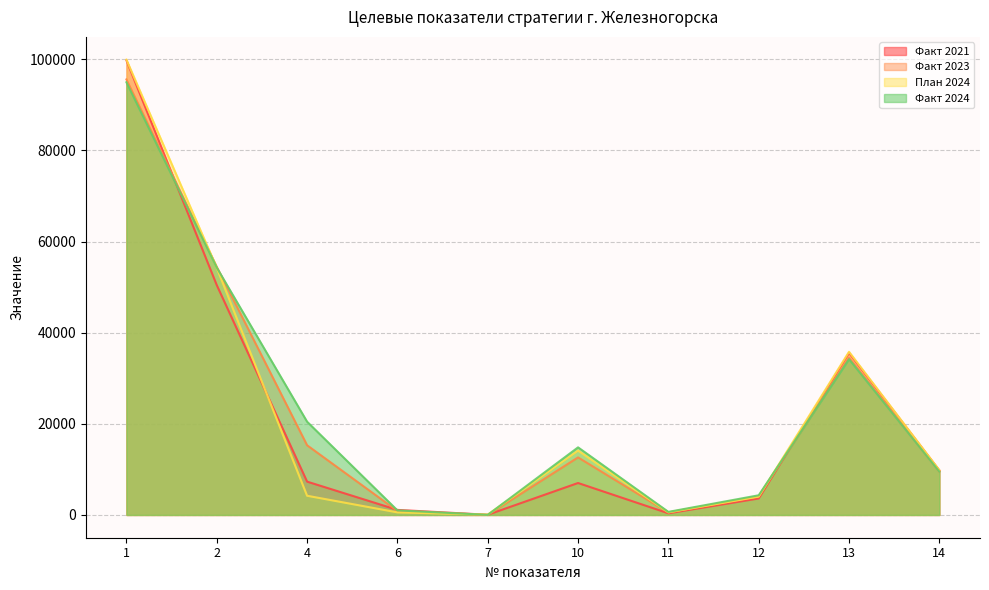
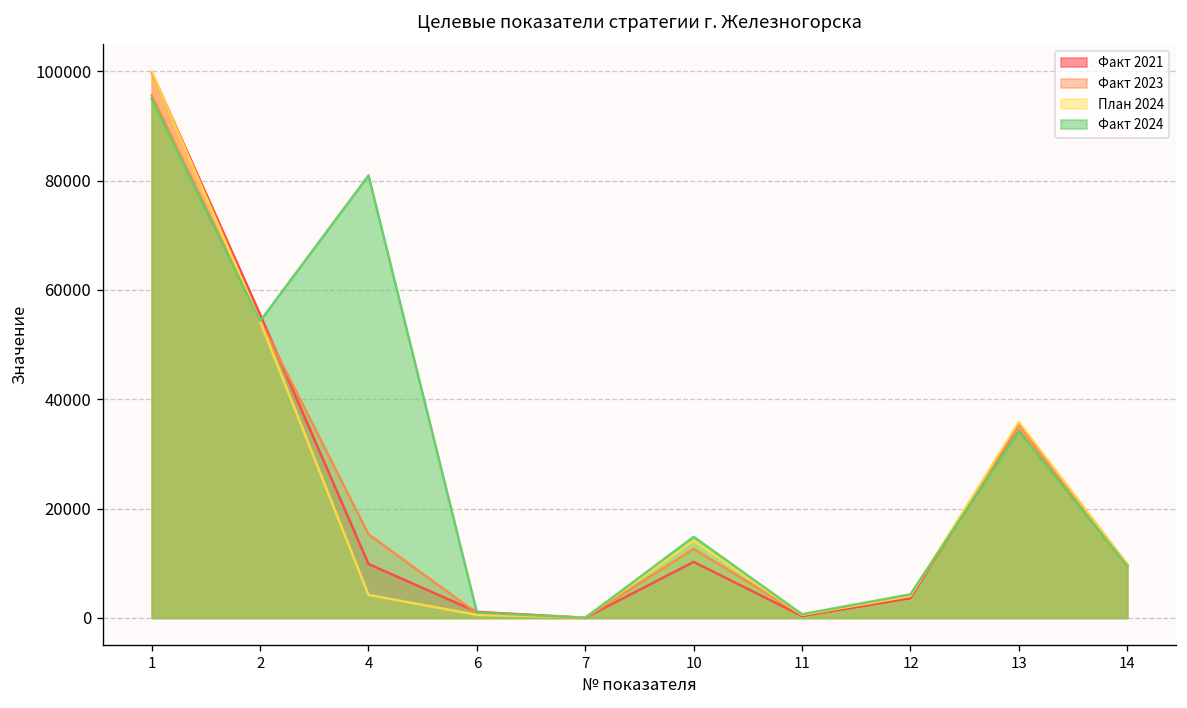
  {
    "Факт 2021": {
-     "2": 50000,
-     "4": 7000,
-     "10": 7000
+     "2": 55000,
+     "4": 10000,
+     "10": 10000
    },
    "Факт 2024": {
      "1": 95000,
-     "4": 20000,
+     "4": 81000,
      "10": 15000
    }
  }
